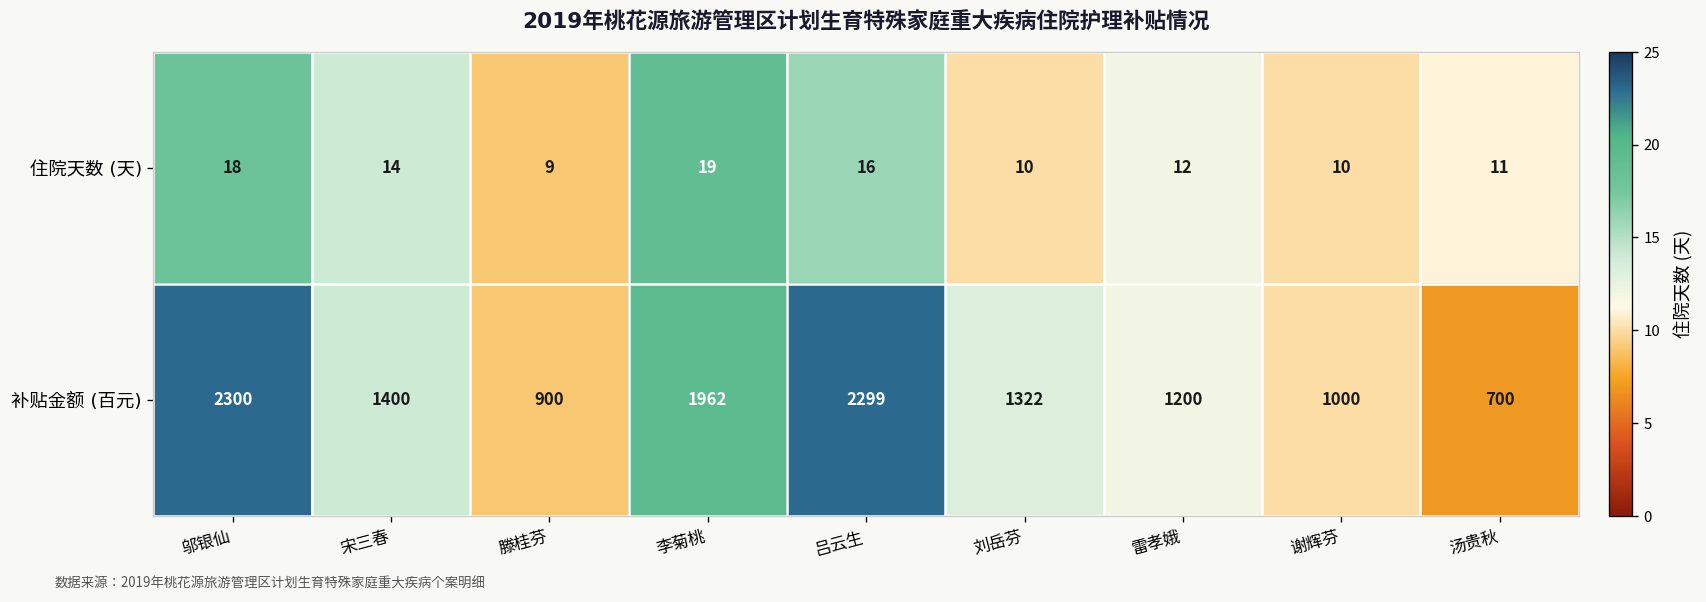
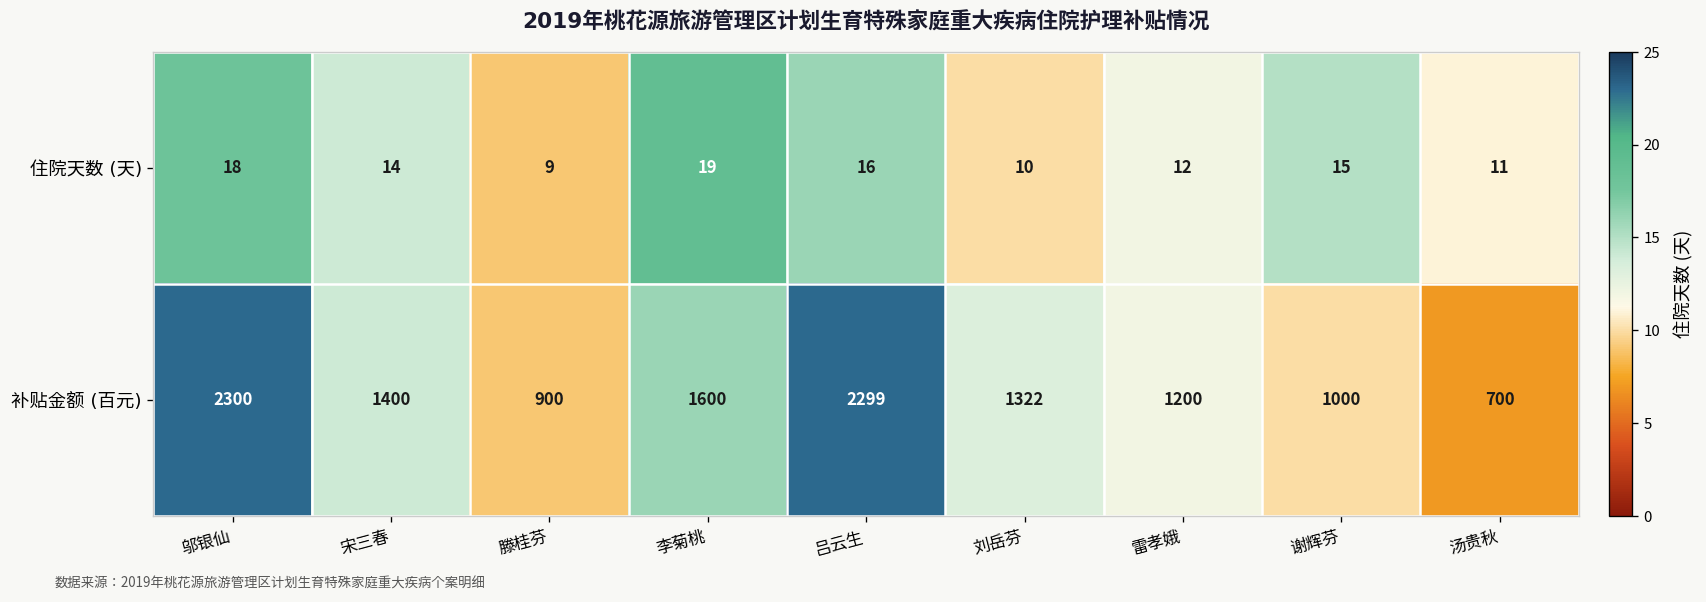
  {
    "住院天数 (天)": {
      "邬银仙": 18,
      "宋三春": 14,
      "滕桂芬": 9,
      "李菊桃": 19,
      "吕云生": 16,
      "刘岳芬": 10,
      "雷孝娥": 12,
-     "谢辉芬": 10,
+     "谢辉芬": 15,
      "汤贵秋": 11
    },
    "补贴金额 (百元)": {
      "邬银仙": 2300,
      "宋三春": 1400,
      "滕桂芬": 900,
-     "李菊桃": 1962,
+     "李菊桃": 1600,
      "吕云生": 2299,
      "刘岳芬": 1322,
      "雷孝娥": 1200,
      "谢辉芬": 1000,
      "汤贵秋": 700
    }
  }
